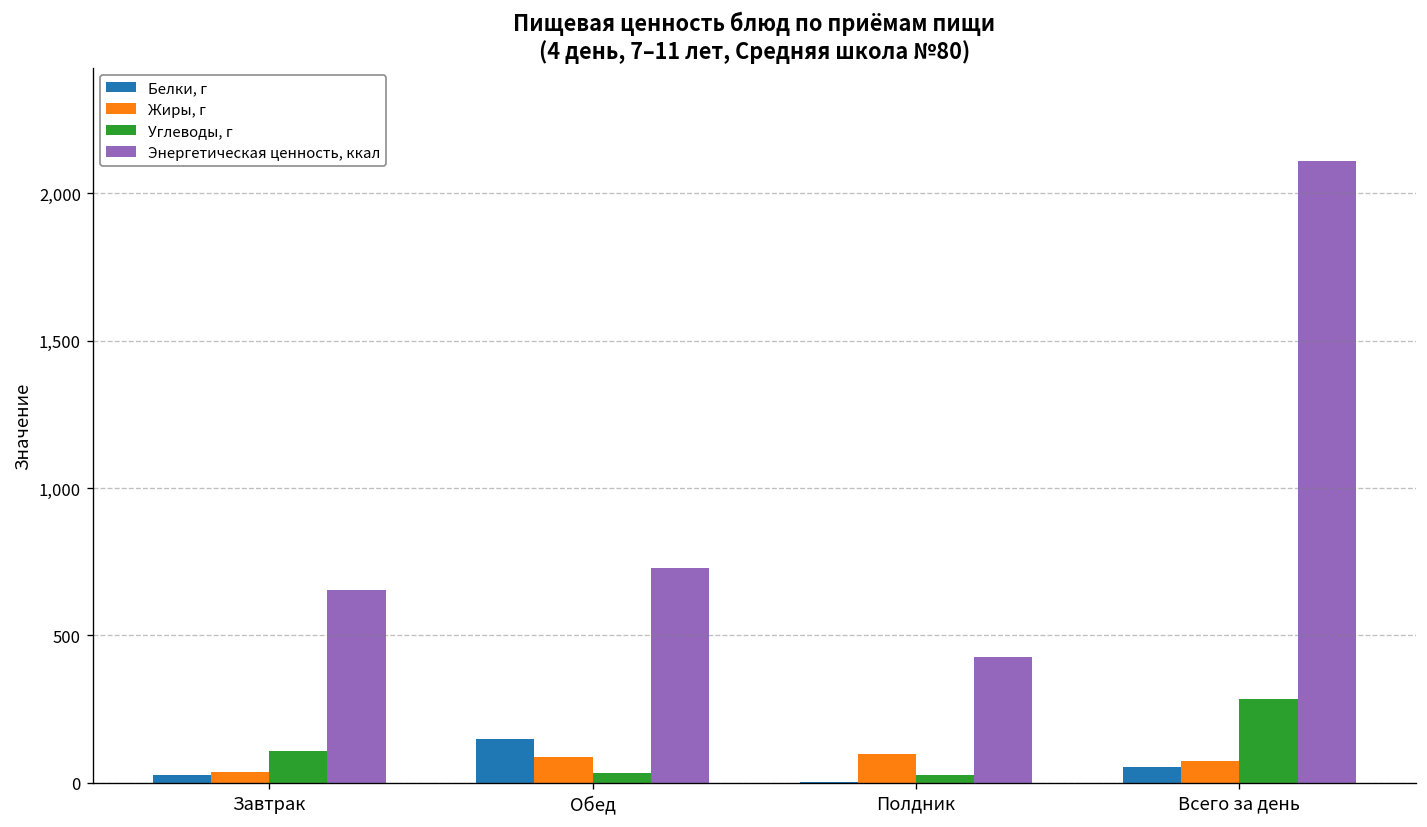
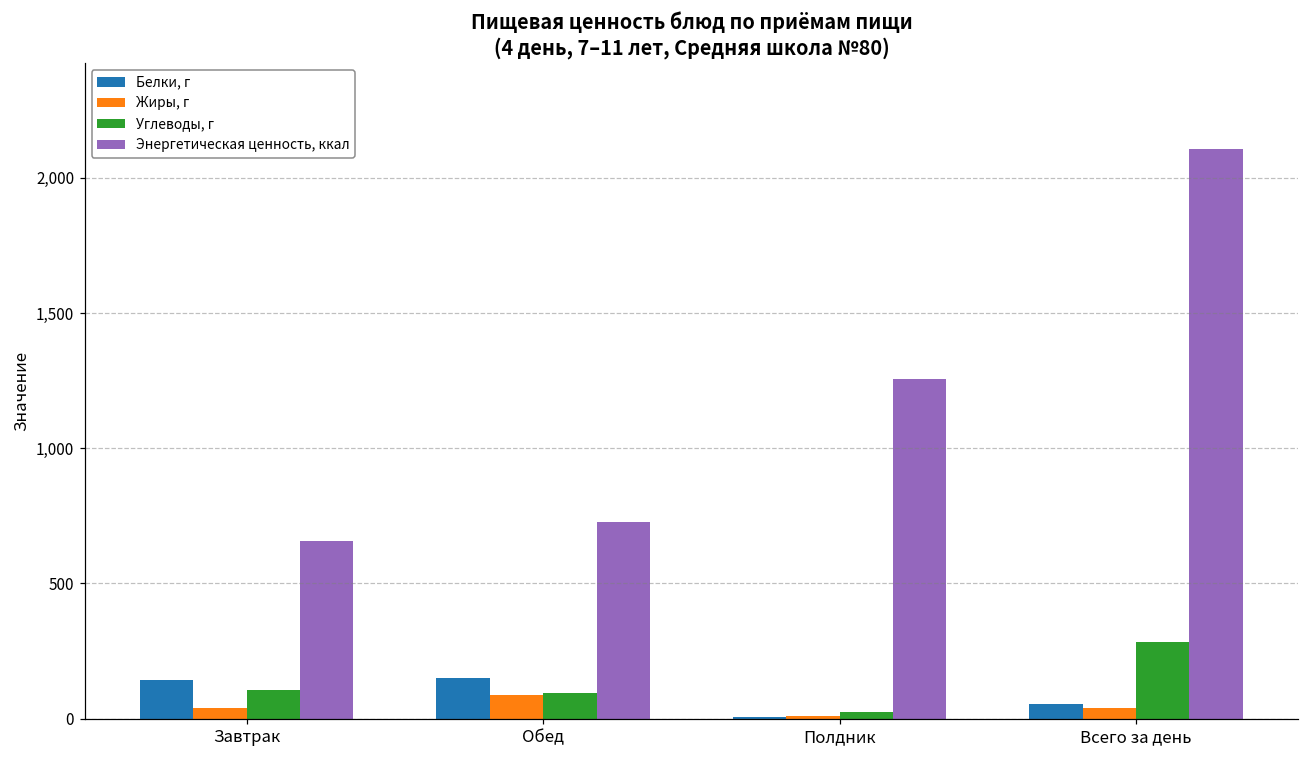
  {
    "Белки, г": {
-     "Завтрак": "30",
+     "Завтрак": "140",
      "Обед": "150",
      "Всего за день": "50"
    },
    "Жиры, г": {
      "Завтрак": "40",
      "Обед": "90",
-     "Полдник": "100",
-     "Всего за день": "70"
+     "Полдник": "10",
+     "Всего за день": "40"
    },
    "Углеводы, г": {
      "Завтрак": "110",
-     "Обед": "30",
+     "Обед": "90",
      "Полдник": "30",
      "Всего за день": "280"
    },
    "Энергетическая ценность, ккал": {
      "Завтрак": "660",
      "Обед": "730",
-     "Полдник": "430",
+     "Полдник": "1,260",
      "Всего за день": "2,110"
    }
  }
